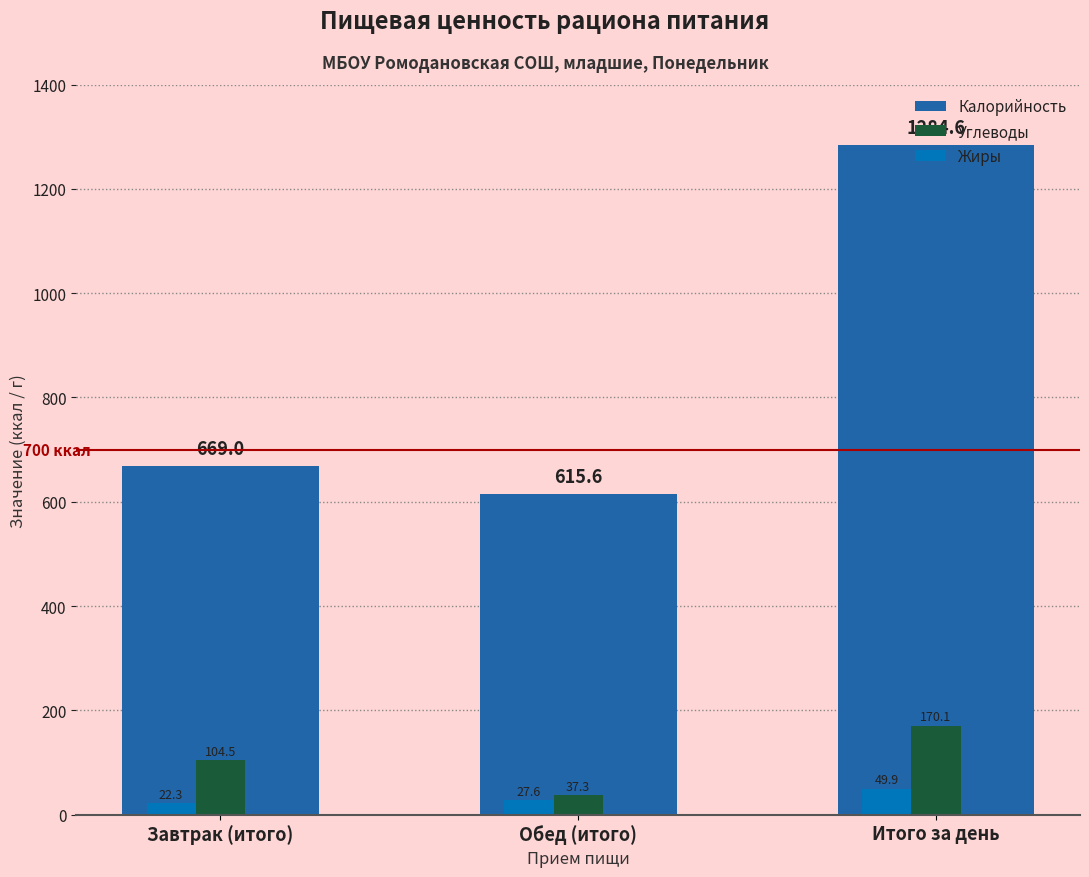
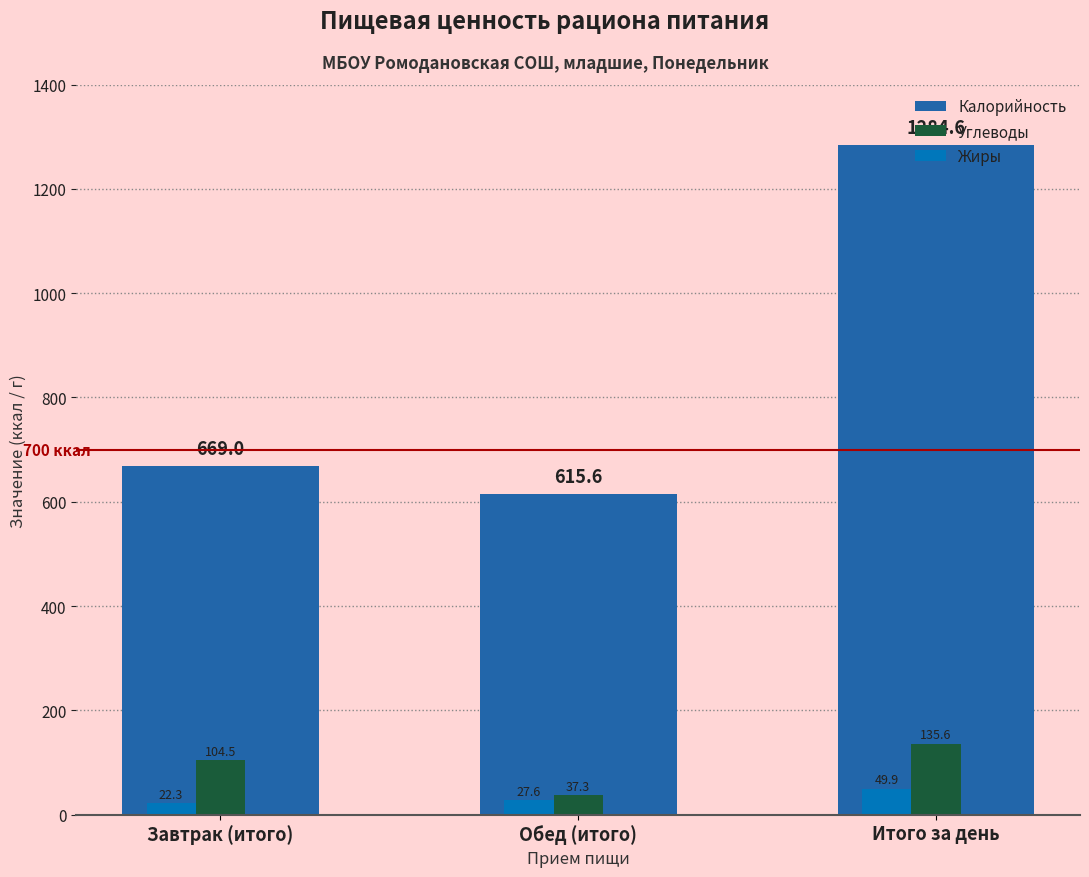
  {
    "Углеводы": {
-     "Итого за день": 170.1
+     "Итого за день": 135.6
    }
  }
